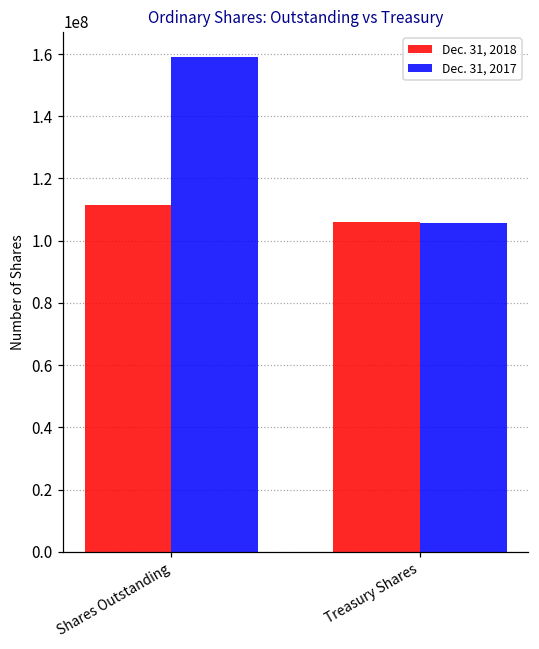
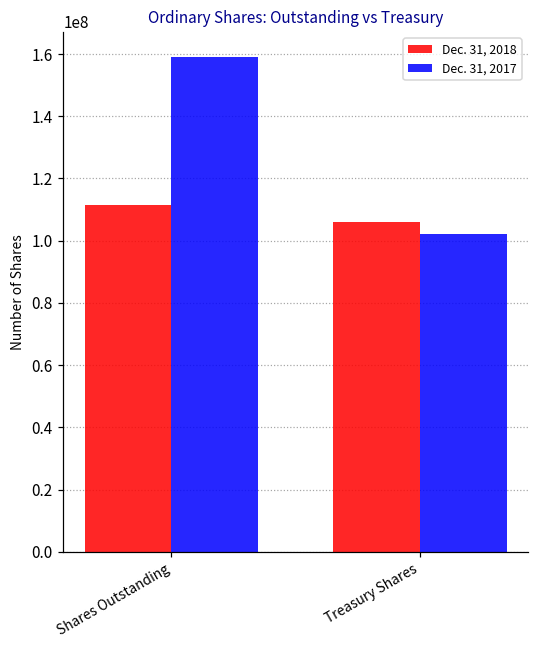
  {
    "Dec. 31, 2018": {
      "Shares Outstanding": 111000000,
      "Treasury Shares": 106000000
    },
    "Dec. 31, 2017": {
      "Shares Outstanding": 159000000,
-     "Treasury Shares": 106000000
+     "Treasury Shares": 102000000
    }
  }
